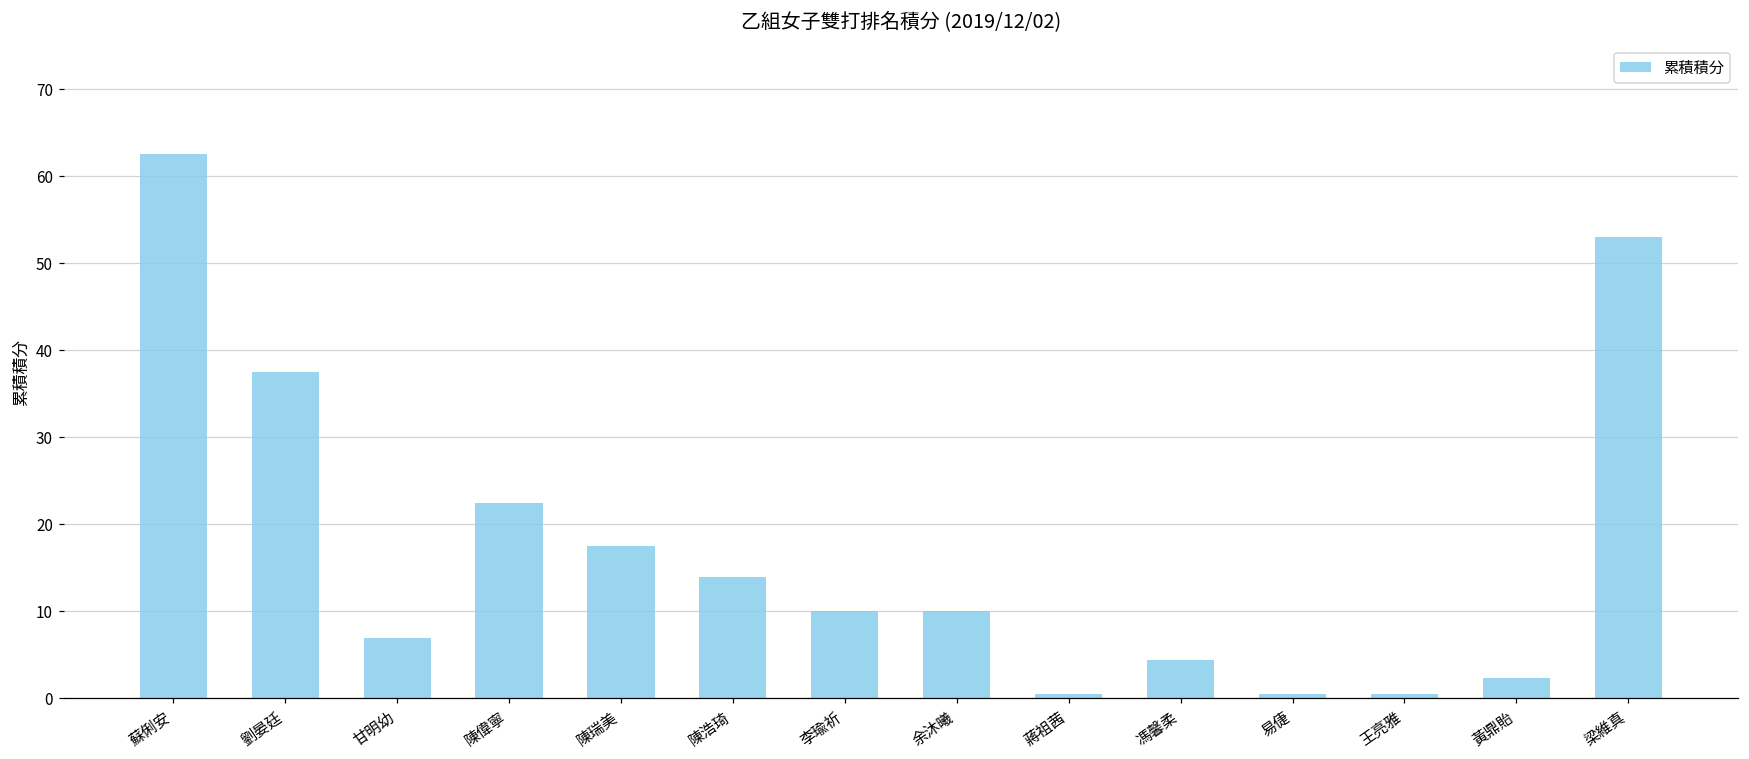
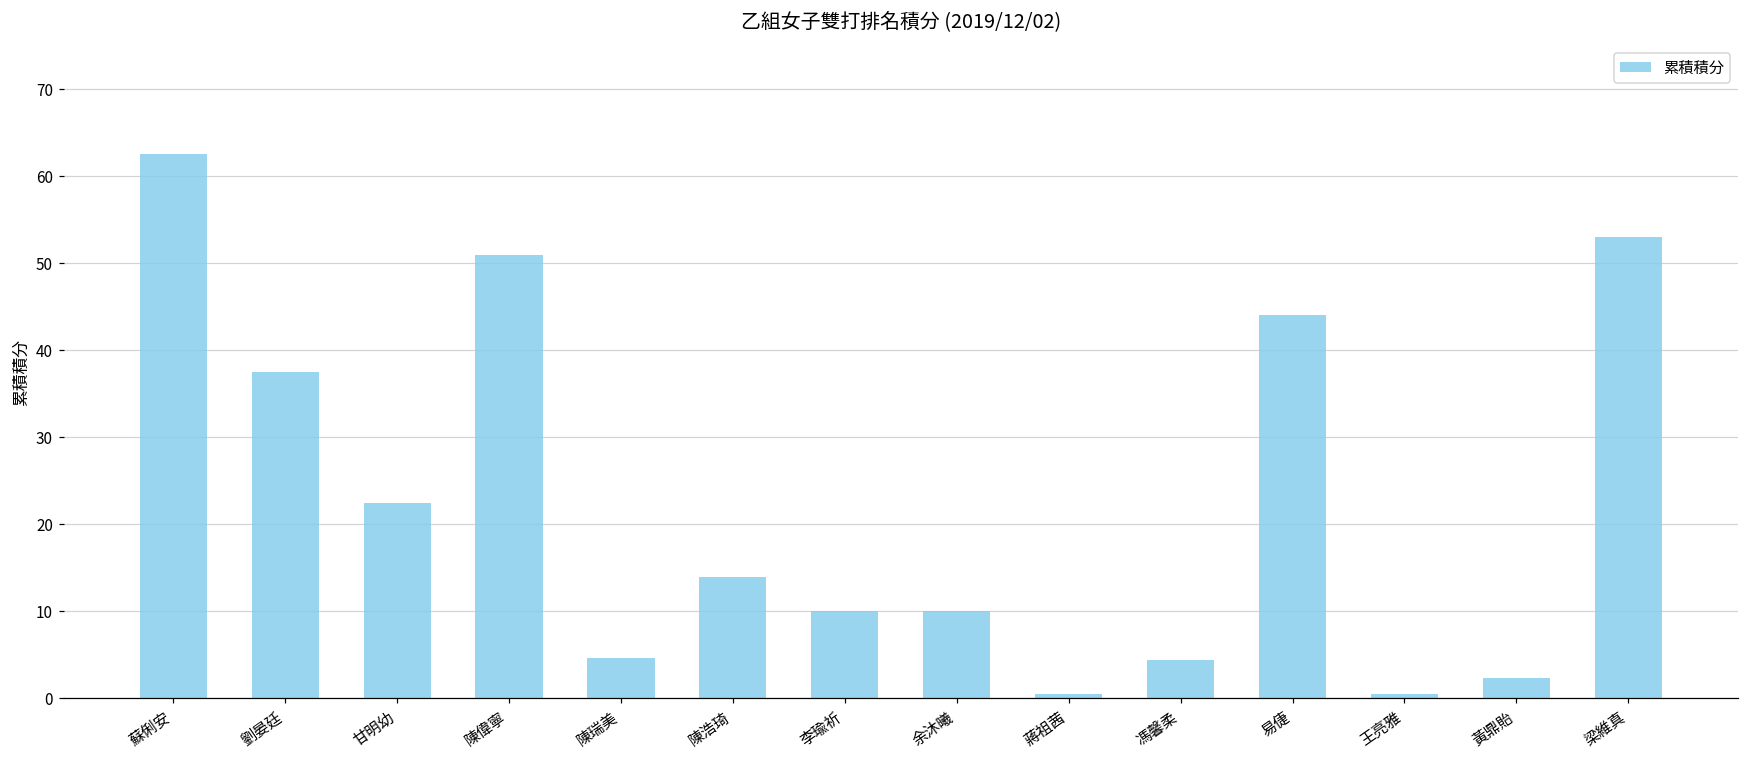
  {
    "蘇俐安": 63,
    "劉晏廷": 38,
-   "甘明幼": 7,
-   "陳偉寧": 23,
-   "陳瑞美": 18,
+   "甘明幼": 23,
+   "陳偉寧": 51,
+   "陳瑞美": 5,
    "陳浩琦": 14,
    "李瑜祈": 10,
    "余沐曦": 10,
    "蔣祖茜": 1,
    "馮馨柔": 4,
-   "易倢": 1,
+   "易倢": 44,
    "王亮雅": 1,
    "黃鼎貽": 2,
    "梁維真": 53
  }
